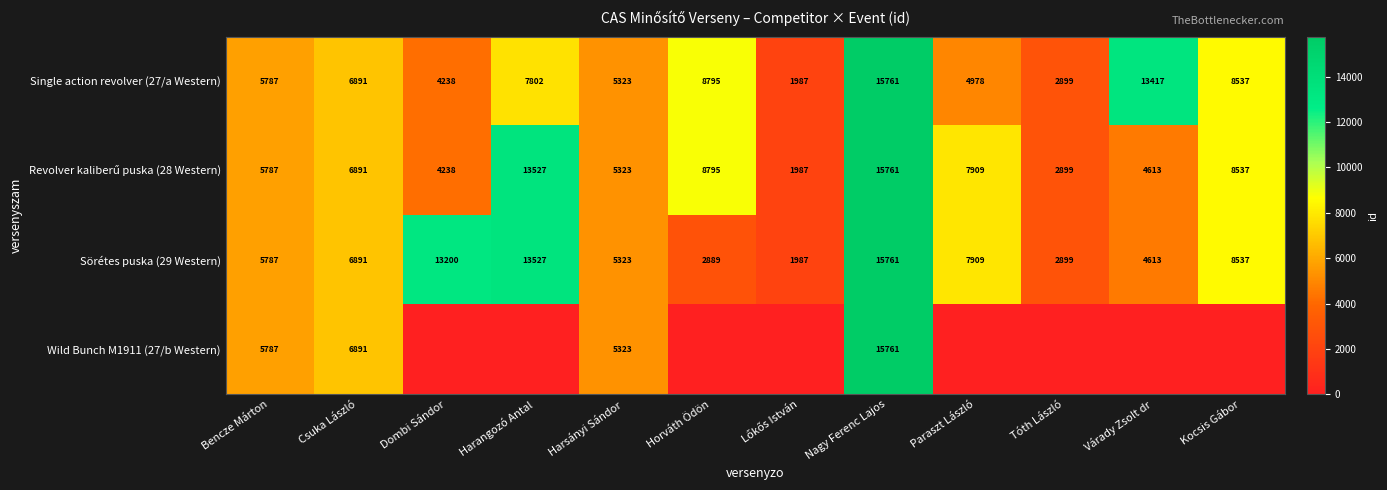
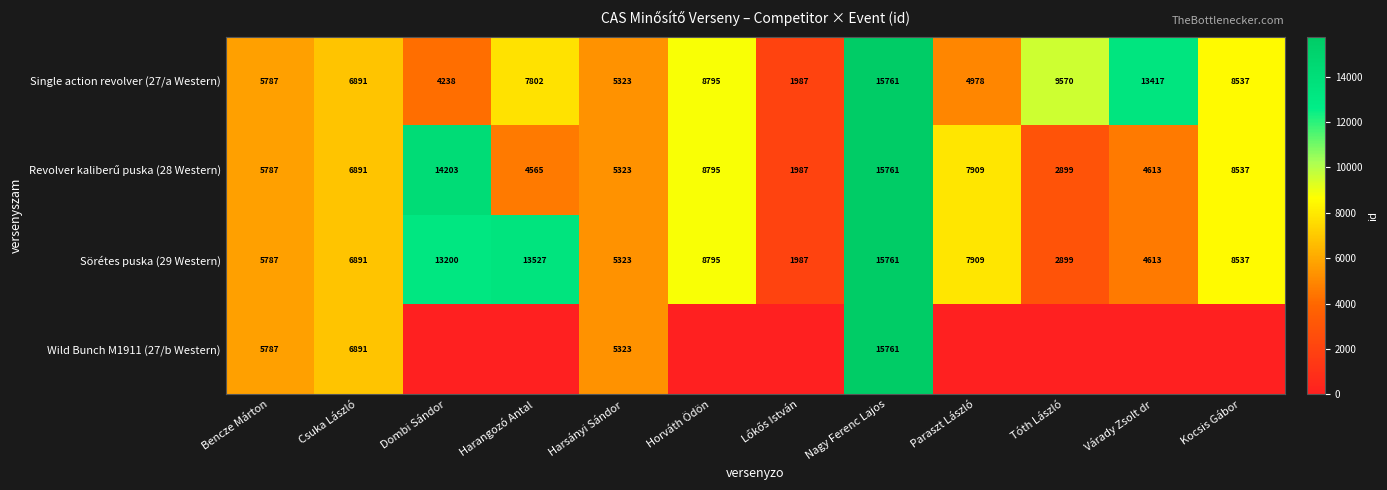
  {
    "Single action revolver (27/a Western)": {
      "Bencze Márton": 5787,
      "Csuka László": 6891,
      "Dombi Sándor": 4238,
      "Harangozó Antal": 7802,
      "Harsányi Sándor": 5323,
      "Horváth Ödön": 8795,
      "Lőkős István": 1987,
      "Nagy Ferenc Lajos": 15761,
      "Paraszt László": 4978,
-     "Tóth László": 2899,
+     "Tóth László": 9570,
      "Várady Zsolt dr": 13417,
      "Kocsis Gábor": 8537
    },
    "Revolver kaliberű puska (28 Western)": {
      "Bencze Márton": 5787,
      "Csuka László": 6891,
-     "Dombi Sándor": 4238,
-     "Harangozó Antal": 13527,
+     "Dombi Sándor": 14203,
+     "Harangozó Antal": 4565,
      "Harsányi Sándor": 5323,
      "Horváth Ödön": 8795,
      "Lőkős István": 1987,
      "Nagy Ferenc Lajos": 15761,
      "Paraszt László": 7909,
      "Tóth László": 2899,
      "Várady Zsolt dr": 4613,
      "Kocsis Gábor": 8537
    },
    "Sörétes puska (29 Western)": {
      "Bencze Márton": 5787,
      "Csuka László": 6891,
      "Dombi Sándor": 13200,
      "Harangozó Antal": 13527,
      "Harsányi Sándor": 5323,
-     "Horváth Ödön": 2889,
+     "Horváth Ödön": 8795,
      "Lőkős István": 1987,
      "Nagy Ferenc Lajos": 15761,
      "Paraszt László": 7909,
      "Tóth László": 2899,
      "Várady Zsolt dr": 4613,
      "Kocsis Gábor": 8537
    },
    "Wild Bunch M1911 (27/b Western)": {
      "Bencze Márton": 5787,
      "Csuka László": 6891,
      "Harsányi Sándor": 5323,
      "Nagy Ferenc Lajos": 15761
    }
  }
